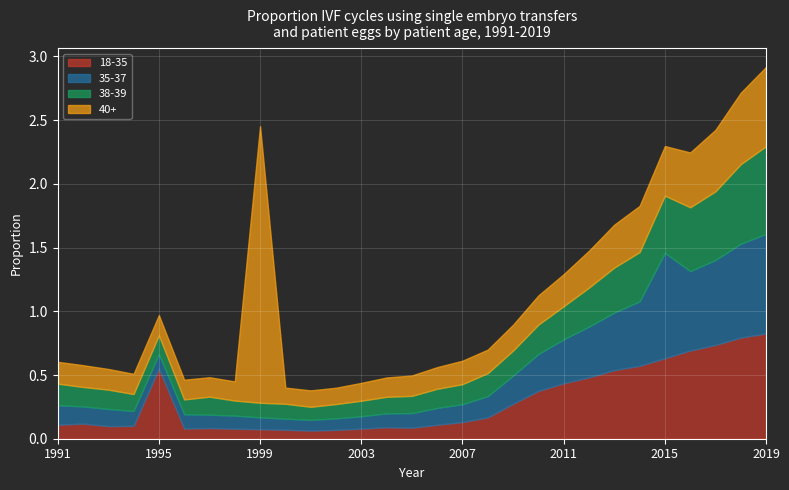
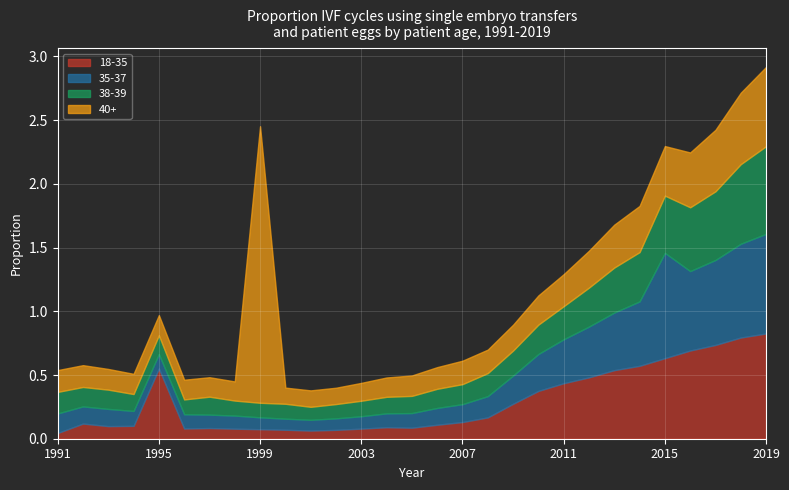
  {
    "18-35": {
-     "1991": 0.11,
+     "1991": 0.05,
      "1995": 0.55,
      "1999": 0.07,
      "2003": 0.08,
      "2007": 0.13,
      "2011": 0.44,
      "2015": 0.63,
      "2019": 0.83
    },
    "35-37": {
      "1991": 0.15,
      "1995": 0.11,
      "1999": 0.09,
      "2003": 0.10,
      "2007": 0.14,
      "2011": 0.34,
      "2015": 0.83,
      "2019": 0.78
    },
    "38-39": {
      "1991": 0.17,
      "1995": 0.15,
      "1999": 0.11,
      "2003": 0.12,
      "2007": 0.16,
      "2011": 0.26,
      "2015": 0.45,
      "2019": 0.69
    },
    "40+": {
      "1991": 0.17,
      "1995": 0.16,
      "1999": 2.17,
      "2003": 0.14,
      "2007": 0.18,
      "2011": 0.25,
      "2015": 0.39,
      "2019": 0.62
    }
  }
